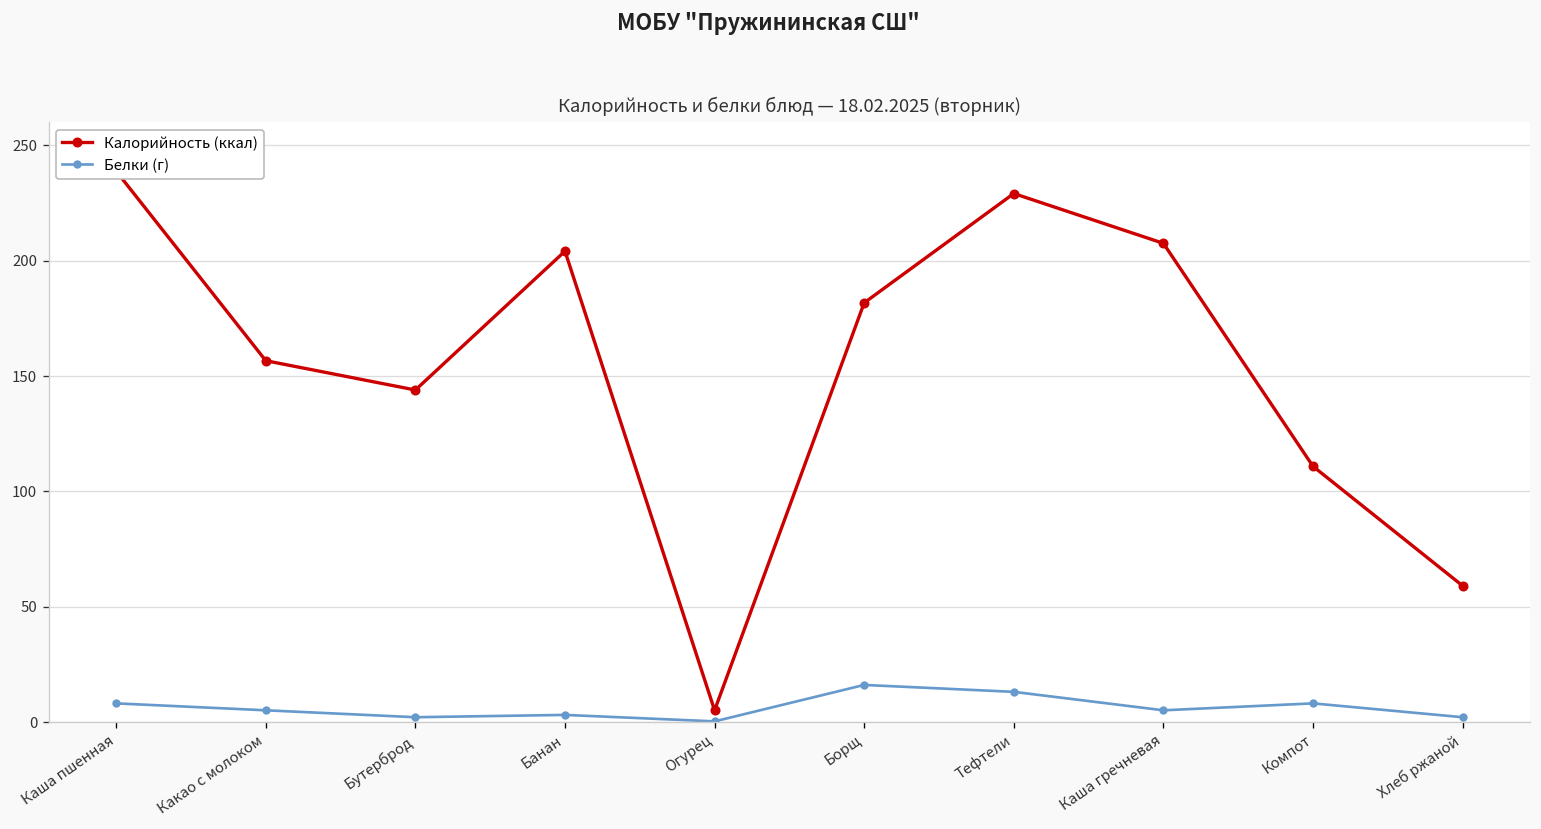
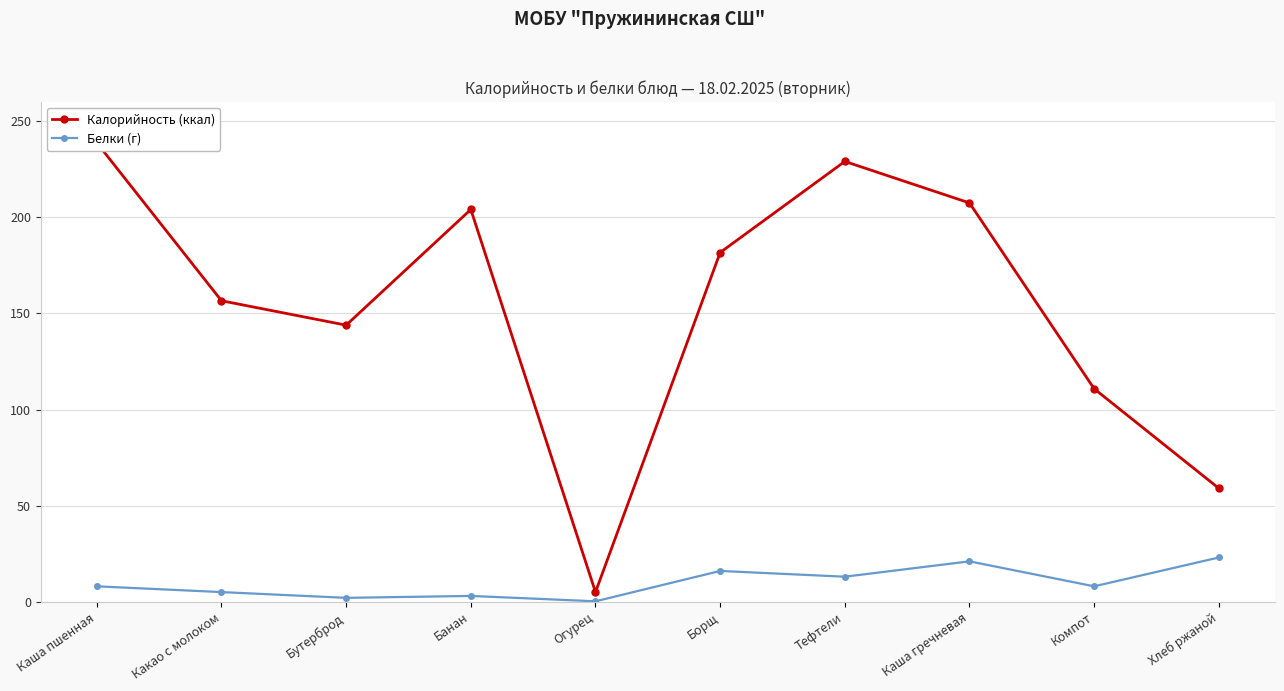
  {
    "Калорийность (ккал)": {
      "Какао с молоком": 157,
      "Бутерброд": 144,
      "Банан": 204,
      "Огурец": 5,
      "Борщ": 182,
      "Тефтели": 229,
      "Каша гречневая": 208,
      "Компот": 111,
      "Хлеб ржаной": 59
    },
    "Белки (г)": {
      "Каша пшенная": 8,
      "Какао с молоком": 5,
      "Бутерброд": 2,
      "Банан": 3,
      "Огурец": 0,
      "Борщ": 16,
      "Тефтели": 13,
-     "Каша гречневая": 5,
+     "Каша гречневая": 21,
      "Компот": 8,
-     "Хлеб ржаной": 2
+     "Хлеб ржаной": 23
    }
  }
